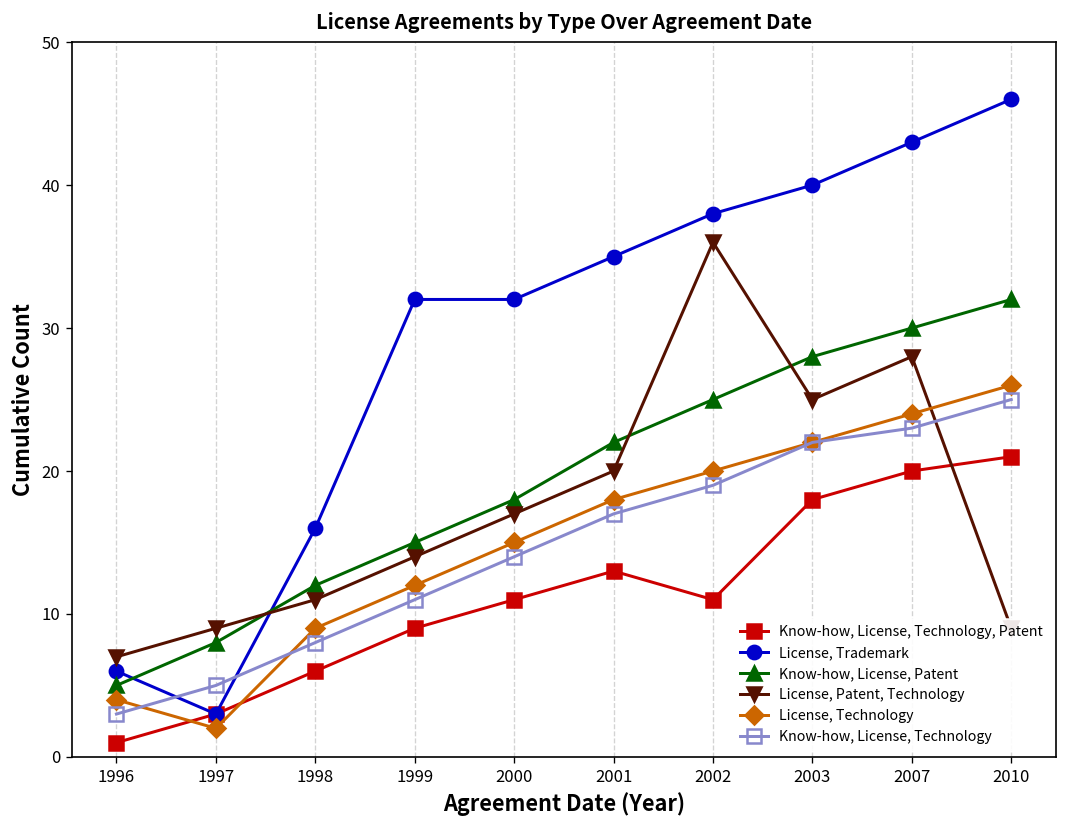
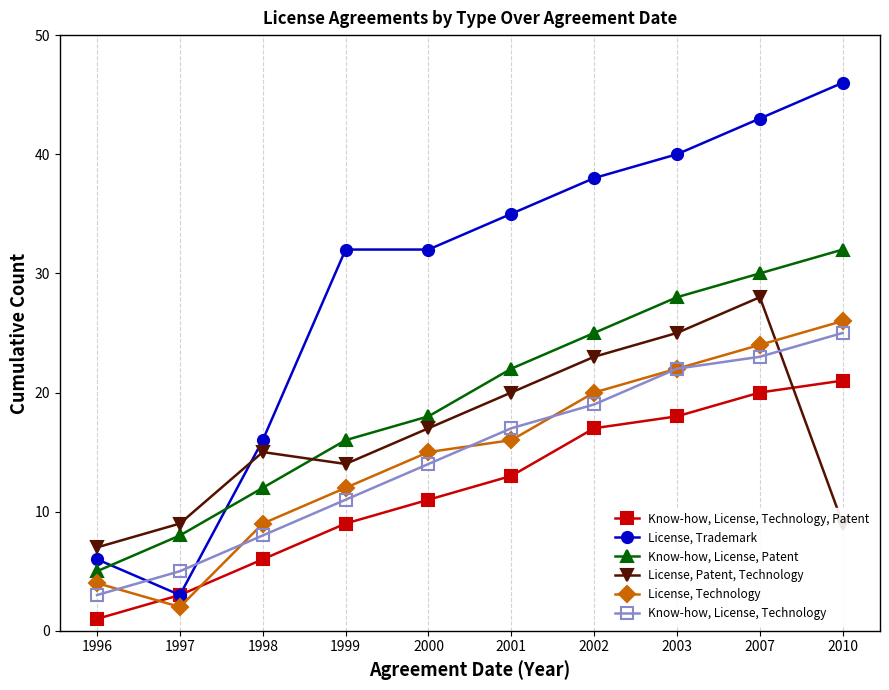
  {
    "Know-how, License, Technology, Patent": {
      "1996": 1,
      "1998": 6,
      "1999": 9,
      "2000": 11,
      "2001": 13,
-     "2002": 11,
+     "2002": 17,
      "2003": 18,
      "2007": 20,
      "2010": 21
    },
    "License, Trademark": {
      "1996": 6,
      "1998": 16,
      "1999": 32,
      "2000": 32,
      "2001": 35,
      "2002": 38,
      "2003": 40,
      "2007": 43,
      "2010": 46
    },
    "Know-how, License, Patent": {
      "1996": 5,
      "1997": 8,
      "1998": 12,
-     "1999": 15,
+     "1999": 16,
      "2000": 18,
      "2001": 22,
      "2002": 25,
      "2003": 28,
      "2007": 30,
      "2010": 32
    },
    "License, Patent, Technology": {
      "1996": 7,
      "1997": 9,
-     "1998": 11,
+     "1998": 15,
      "1999": 14,
      "2000": 17,
      "2001": 20,
-     "2002": 36,
+     "2002": 23,
      "2003": 25,
      "2007": 28
    },
    "License, Technology": {
      "1996": 4,
      "1997": 2,
      "1998": 9,
      "1999": 12,
      "2000": 15,
-     "2001": 18,
+     "2001": 16,
      "2002": 20,
      "2007": 24,
      "2010": 26
    },
    "Know-how, License, Technology": {
      "1996": 3,
      "1997": 5,
      "1998": 8,
      "1999": 11,
      "2000": 14,
      "2001": 17,
      "2002": 19,
      "2007": 23,
      "2010": 25
    }
  }
